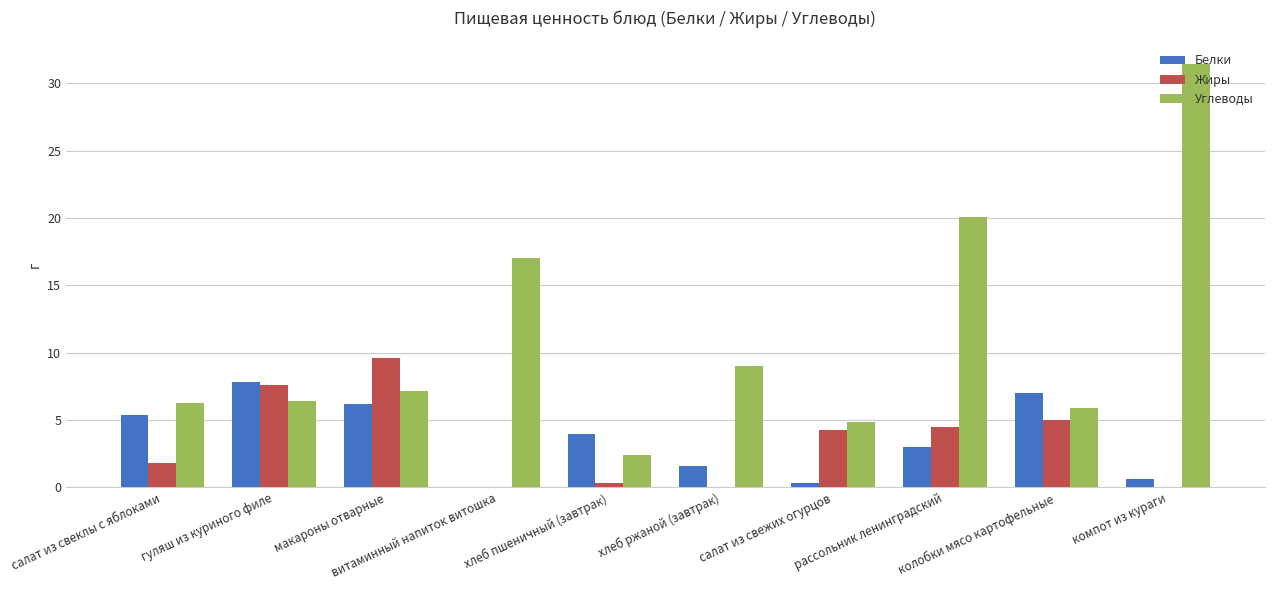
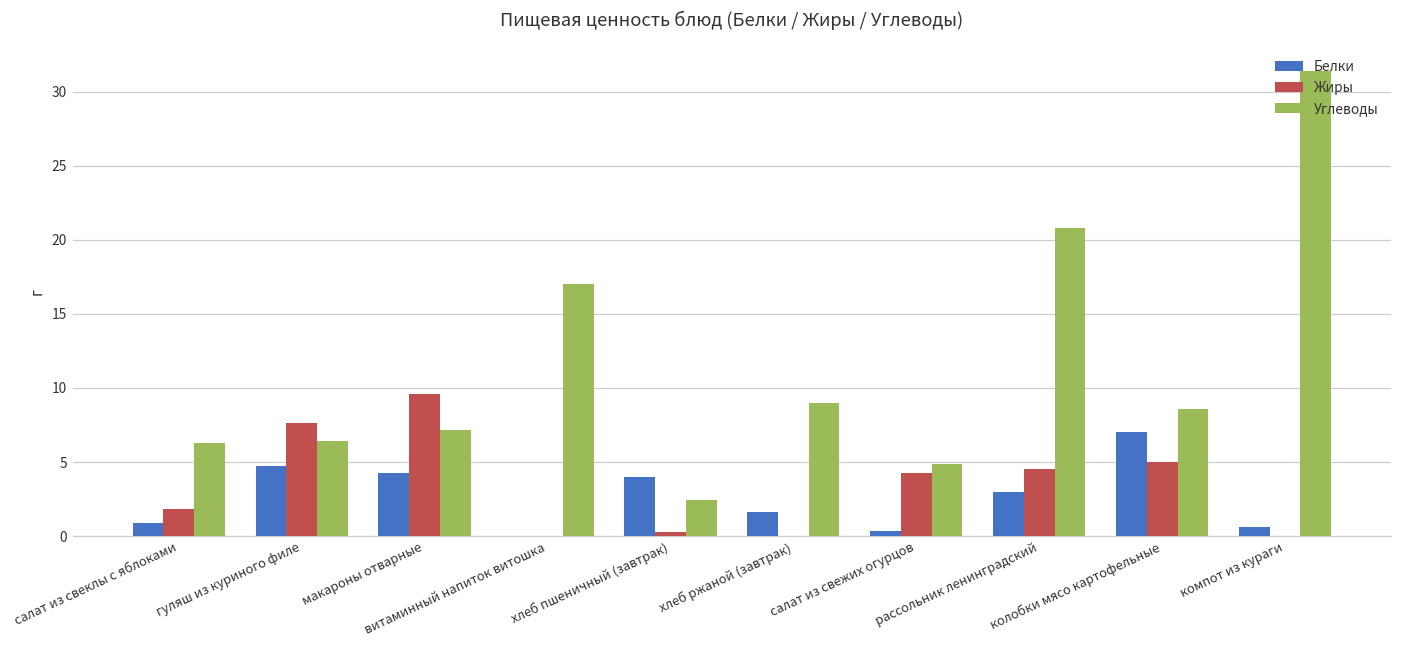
  {
    "Белки": {
-     "салат из свеклы с яблоками": 5.4,
-     "гуляш из куриного филе": 7.8,
-     "макароны отварные": 6.2,
+     "салат из свеклы с яблоками": 0.9,
+     "гуляш из куриного филе": 4.7,
+     "макароны отварные": 4.3,
      "витаминный напиток витошка": 0.0,
      "хлеб пшеничный (завтрак)": 4.0,
      "хлеб ржаной (завтрак)": 1.6,
      "салат из свежих огурцов": 0.4,
      "рассольник ленинградский": 3.0,
      "колобки мясо картофельные": 7.0,
      "компот из кураги": 0.6
    },
    "Жиры": {
      "салат из свеклы с яблоками": 1.8,
      "гуляш из куриного филе": 7.6,
      "макароны отварные": 9.6,
      "витаминный напиток витошка": 0.0,
      "хлеб пшеничный (завтрак)": 0.3,
      "хлеб ржаной (завтрак)": 0.0,
      "салат из свежих огурцов": 4.3,
      "рассольник ленинградский": 4.5,
      "колобки мясо картофельные": 5.0,
      "компот из кураги": 0.0
    },
    "Углеводы": {
      "салат из свеклы с яблоками": 6.3,
      "гуляш из куриного филе": 6.4,
      "макароны отварные": 7.2,
      "витаминный напиток витошка": 17.0,
      "хлеб пшеничный (завтрак)": 2.4,
      "хлеб ржаной (завтрак)": 9.0,
      "салат из свежих огурцов": 4.9,
-     "рассольник ленинградский": 20.1,
-     "колобки мясо картофельные": 5.9,
+     "рассольник ленинградский": 20.8,
+     "колобки мясо картофельные": 8.6,
      "компот из кураги": 31.4
    }
  }
